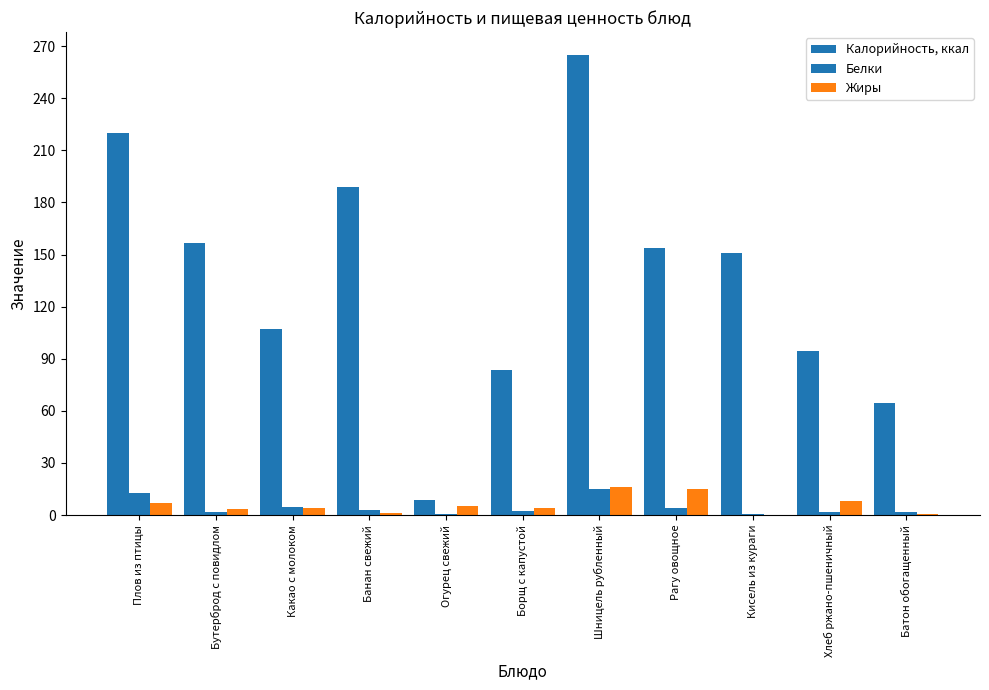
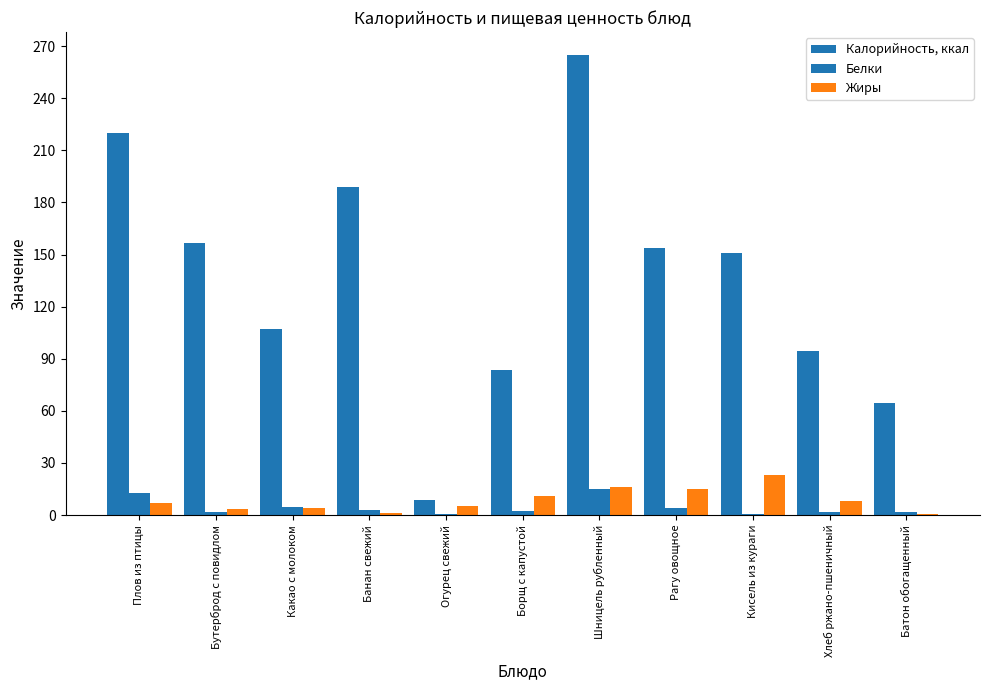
  {
    "Жиры": {
      "Плов из птицы": 7,
      "Бутерброд с повидлом": 4,
      "Какао с молоком": 4,
      "Огурец свежий": 5,
-     "Борщ с капустой": 4,
+     "Борщ с капустой": 11,
      "Шницель рубленный": 16,
      "Рагу овощное": 15,
-     "Кисель из кураги": 0,
+     "Кисель из кураги": 23,
      "Хлеб ржано-пшеничный": 8
    }
  }
